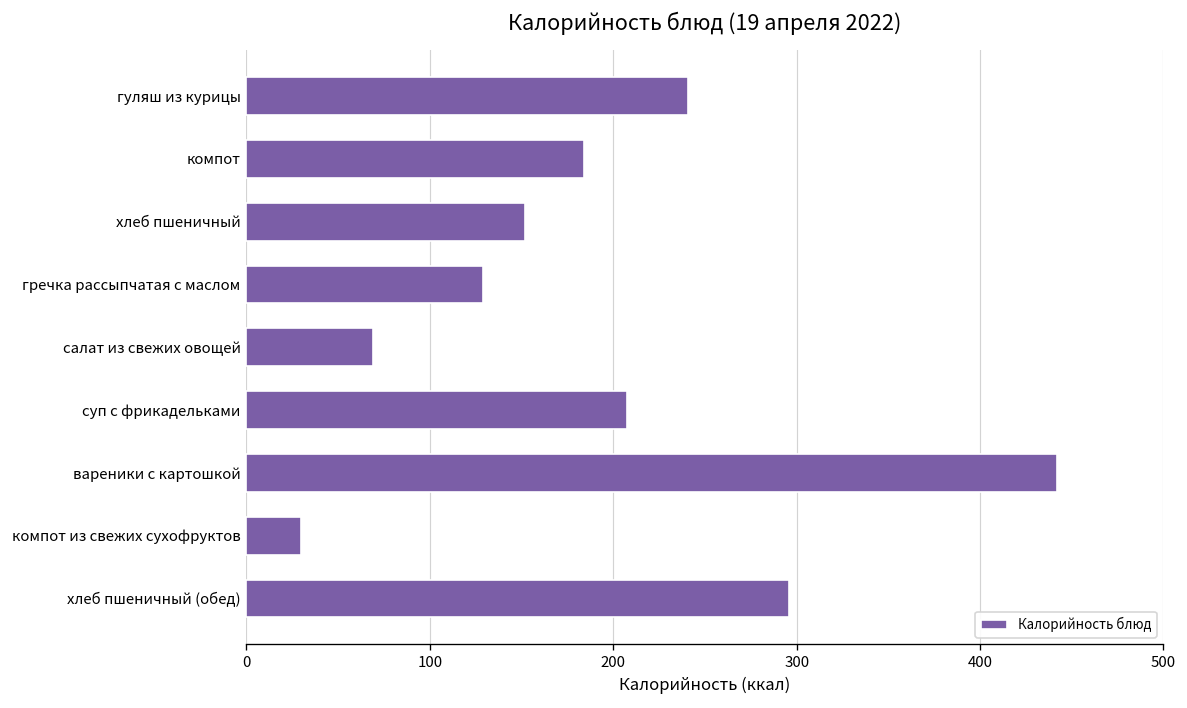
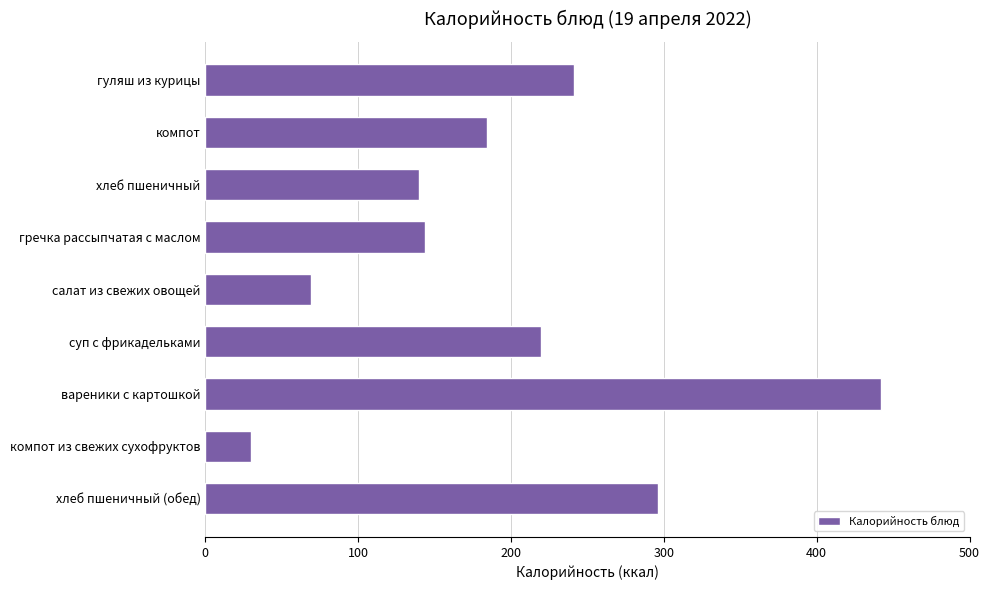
  {
    "гуляш из курицы": 241,
    "компот": 184,
-   "хлеб пшеничный": 152,
-   "гречка рассыпчатая с маслом": 129,
+   "хлеб пшеничный": 140,
+   "гречка рассыпчатая с маслом": 144,
    "салат из свежих овощей": 69,
-   "суп с фрикадельками": 207,
+   "суп с фрикадельками": 220,
    "вареники с картошкой": 442,
    "компот из свежих сухофруктов": 30,
    "хлеб пшеничный (обед)": 296
  }
